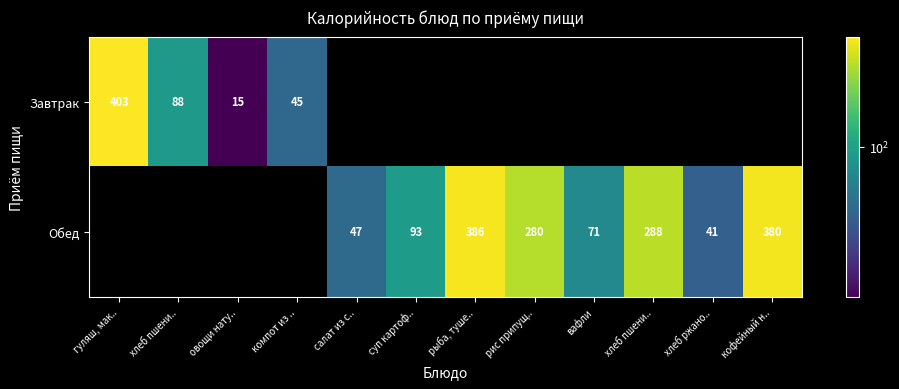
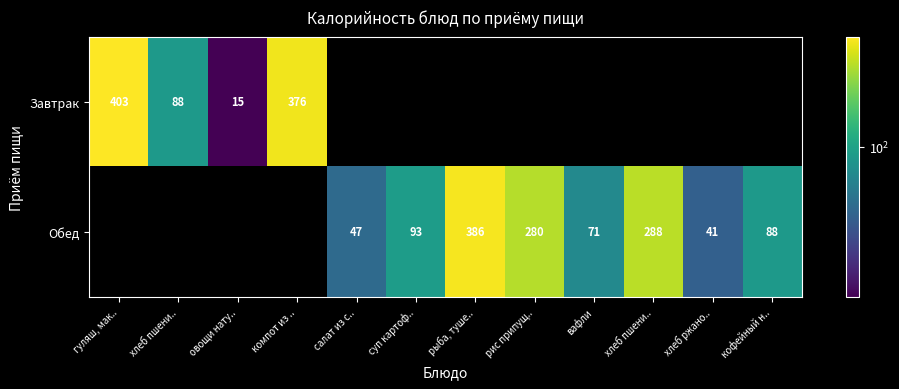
  {
    "Завтрак": {
      "гуляш, мак..": 403,
      "хлеб пшени..": 88,
      "овощи нату..": 15,
-     "компот из ..": 45
+     "компот из ..": 376
    },
    "Обед": {
      "салат из с..": 47,
      "суп картоф..": 93,
      "рыба, туше..": 386,
      "рис припущ..": 280,
      "вафли": 71,
      "хлеб пшени..": 288,
      "хлеб ржано..": 41,
-     "кофейный н..": 380
+     "кофейный н..": 88
    }
  }
